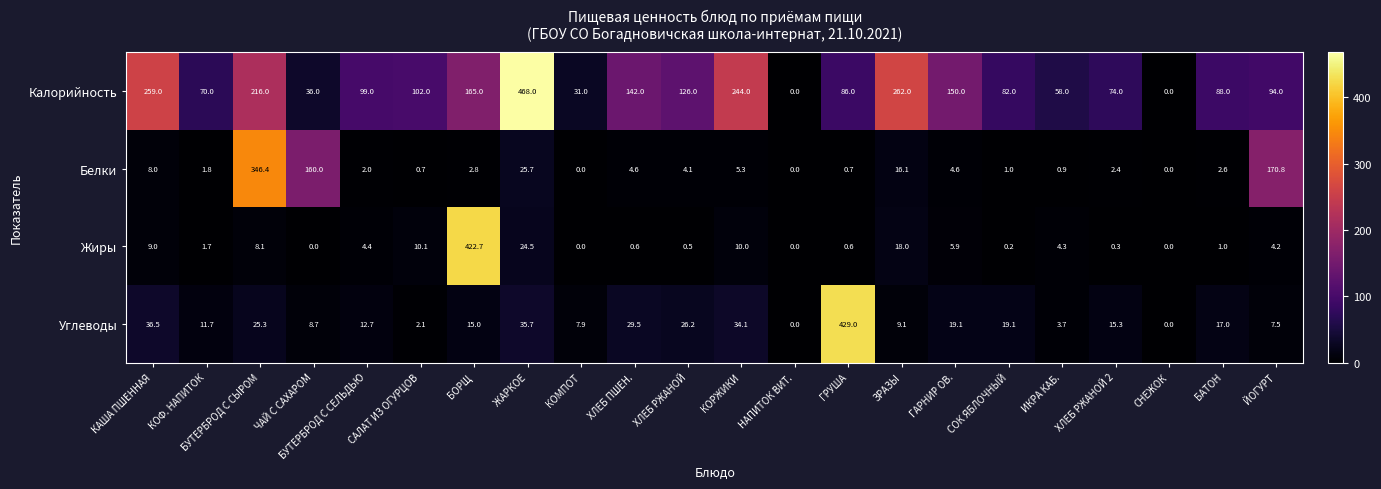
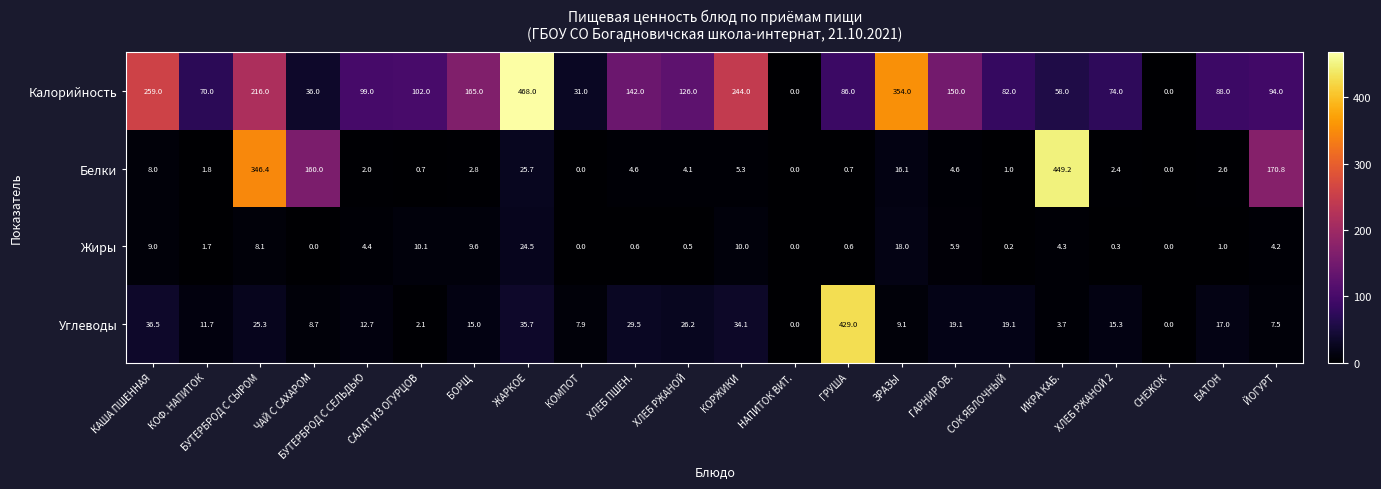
  {
    "Калорийность": {
      "КАША ПШЕННАЯ": 259.0,
      "КОФ. НАПИТОК": 70.0,
      "БУТЕРБРОД С СЫРОМ": 216.0,
      "ЧАЙ С САХАРОМ": 36.0,
      "БУТЕРБРОД С СЕЛЬДЬЮ": 99.0,
      "САЛАТ ИЗ ОГУРЦОВ": 102.0,
      "БОРЩ": 165.0,
      "ЖАРКОЕ": 468.0,
      "КОМПОТ": 31.0,
      "ХЛЕБ ПШЕН.": 142.0,
      "ХЛЕБ РЖАНОЙ": 126.0,
      "КОРЖИКИ": 244.0,
      "НАПИТОК ВИТ.": 0.0,
      "ГРУША": 86.0,
-     "ЗРАЗЫ": 262.0,
+     "ЗРАЗЫ": 354.0,
      "ГАРНИР ОВ.": 150.0,
      "СОК ЯБЛОЧНЫЙ": 82.0,
      "ИКРА КАБ.": 58.0,
      "ХЛЕБ РЖАНОЙ 2": 74.0,
      "СНЕЖОК": 0.0,
      "БАТОН": 88.0,
      "ЙОГУРТ": 94.0
    },
    "Белки": {
      "КАША ПШЕННАЯ": 8.0,
      "КОФ. НАПИТОК": 1.8,
      "БУТЕРБРОД С СЫРОМ": 346.4,
      "ЧАЙ С САХАРОМ": 160.0,
      "БУТЕРБРОД С СЕЛЬДЬЮ": 2.0,
      "САЛАТ ИЗ ОГУРЦОВ": 0.7,
      "БОРЩ": 2.8,
      "ЖАРКОЕ": 25.7,
      "КОМПОТ": 0.0,
      "ХЛЕБ ПШЕН.": 4.6,
      "ХЛЕБ РЖАНОЙ": 4.1,
      "КОРЖИКИ": 5.3,
      "НАПИТОК ВИТ.": 0.0,
      "ГРУША": 0.7,
      "ЗРАЗЫ": 16.1,
      "ГАРНИР ОВ.": 4.6,
      "СОК ЯБЛОЧНЫЙ": 1.0,
-     "ИКРА КАБ.": 0.9,
+     "ИКРА КАБ.": 449.2,
      "ХЛЕБ РЖАНОЙ 2": 2.4,
      "СНЕЖОК": 0.0,
      "БАТОН": 2.6,
      "ЙОГУРТ": 170.8
    },
    "Жиры": {
      "КАША ПШЕННАЯ": 9.0,
      "КОФ. НАПИТОК": 1.7,
      "БУТЕРБРОД С СЫРОМ": 8.1,
      "ЧАЙ С САХАРОМ": 0.0,
      "БУТЕРБРОД С СЕЛЬДЬЮ": 4.4,
      "САЛАТ ИЗ ОГУРЦОВ": 10.1,
-     "БОРЩ": 422.7,
+     "БОРЩ": 9.6,
      "ЖАРКОЕ": 24.5,
      "КОМПОТ": 0.0,
      "ХЛЕБ ПШЕН.": 0.6,
      "ХЛЕБ РЖАНОЙ": 0.5,
      "КОРЖИКИ": 10.0,
      "НАПИТОК ВИТ.": 0.0,
      "ГРУША": 0.6,
      "ЗРАЗЫ": 18.0,
      "ГАРНИР ОВ.": 5.9,
      "СОК ЯБЛОЧНЫЙ": 0.2,
      "ИКРА КАБ.": 4.3,
      "ХЛЕБ РЖАНОЙ 2": 0.3,
      "СНЕЖОК": 0.0,
      "БАТОН": 1.0,
      "ЙОГУРТ": 4.2
    },
    "Углеводы": {
      "КАША ПШЕННАЯ": 36.5,
      "КОФ. НАПИТОК": 11.7,
      "БУТЕРБРОД С СЫРОМ": 25.3,
      "ЧАЙ С САХАРОМ": 8.7,
      "БУТЕРБРОД С СЕЛЬДЬЮ": 12.7,
      "САЛАТ ИЗ ОГУРЦОВ": 2.1,
      "БОРЩ": 15.0,
      "ЖАРКОЕ": 35.7,
      "КОМПОТ": 7.9,
      "ХЛЕБ ПШЕН.": 29.5,
      "ХЛЕБ РЖАНОЙ": 26.2,
      "КОРЖИКИ": 34.1,
      "НАПИТОК ВИТ.": 0.0,
      "ГРУША": 429.0,
      "ЗРАЗЫ": 9.1,
      "ГАРНИР ОВ.": 19.1,
      "СОК ЯБЛОЧНЫЙ": 19.1,
      "ИКРА КАБ.": 3.7,
      "ХЛЕБ РЖАНОЙ 2": 15.3,
      "СНЕЖОК": 0.0,
      "БАТОН": 17.0,
      "ЙОГУРТ": 7.5
    }
  }
